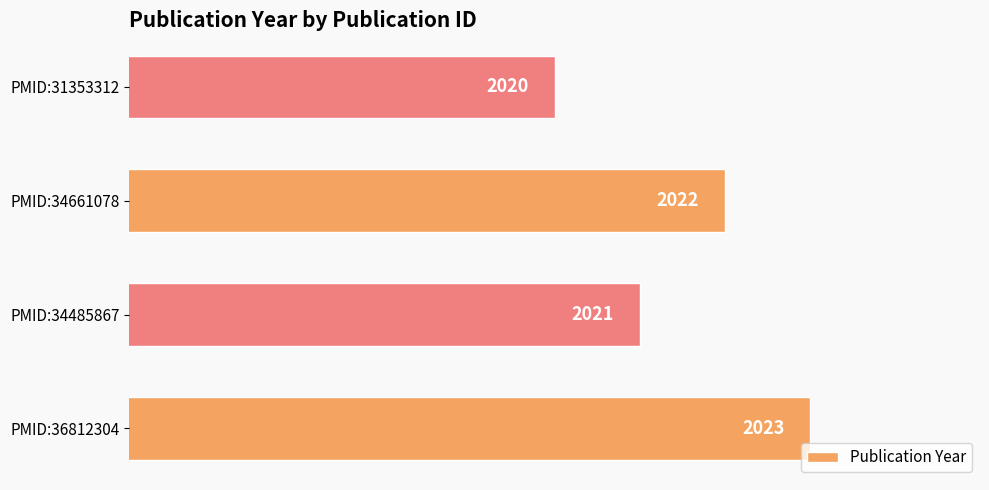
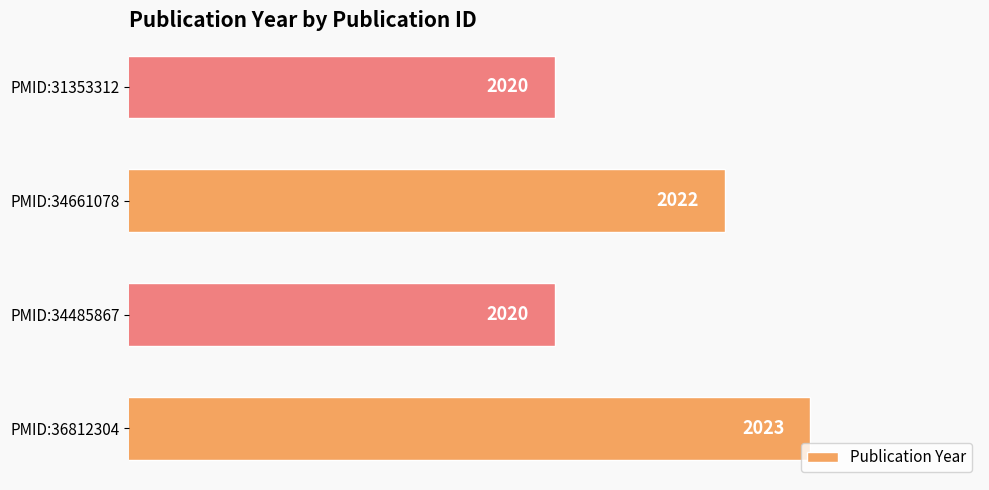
  {
    "PMID:31353312": 2020,
    "PMID:34661078": 2022,
-   "PMID:34485867": 2021,
+   "PMID:34485867": 2020,
    "PMID:36812304": 2023
  }
